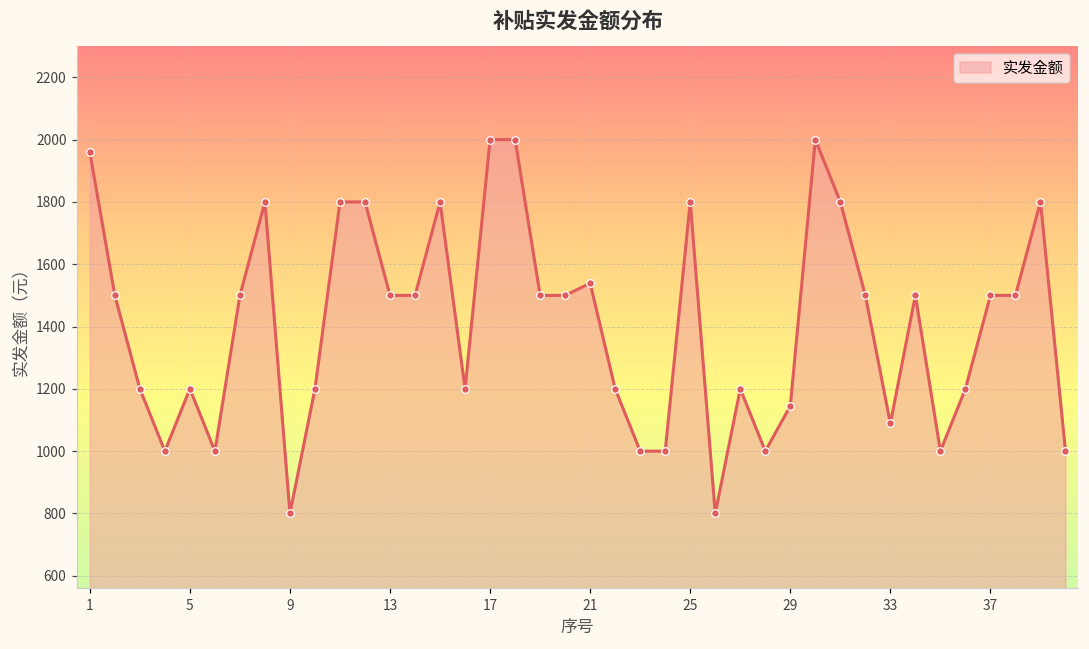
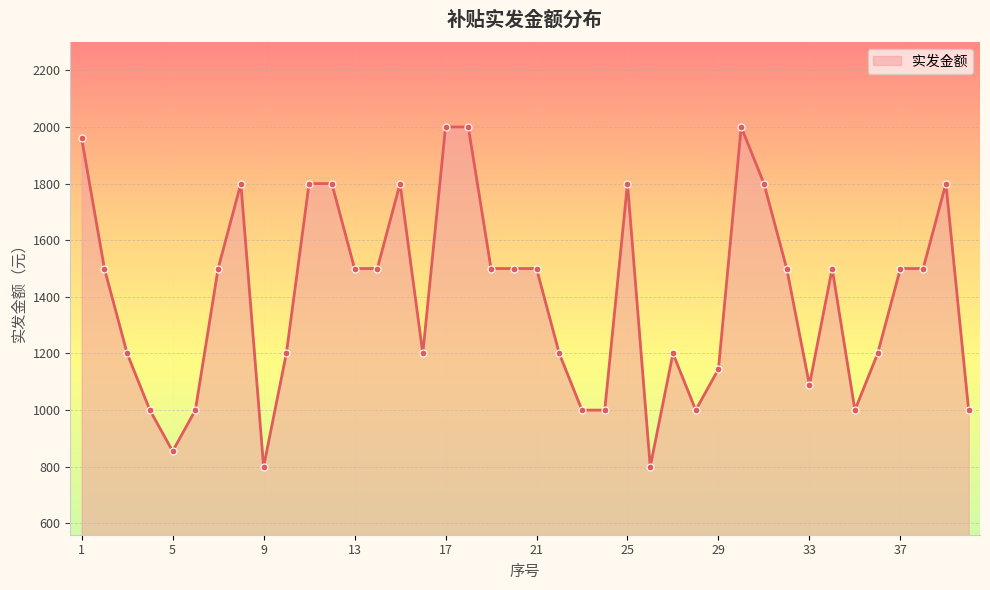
  {
    "1": 1960,
-   "5": 1200,
+   "5": 860,
    "9": 800,
    "13": 1500,
    "17": 2000,
-   "21": 1540,
+   "21": 1500,
    "25": 1800,
    "29": 1150,
    "33": 1090,
    "37": 1500
  }
